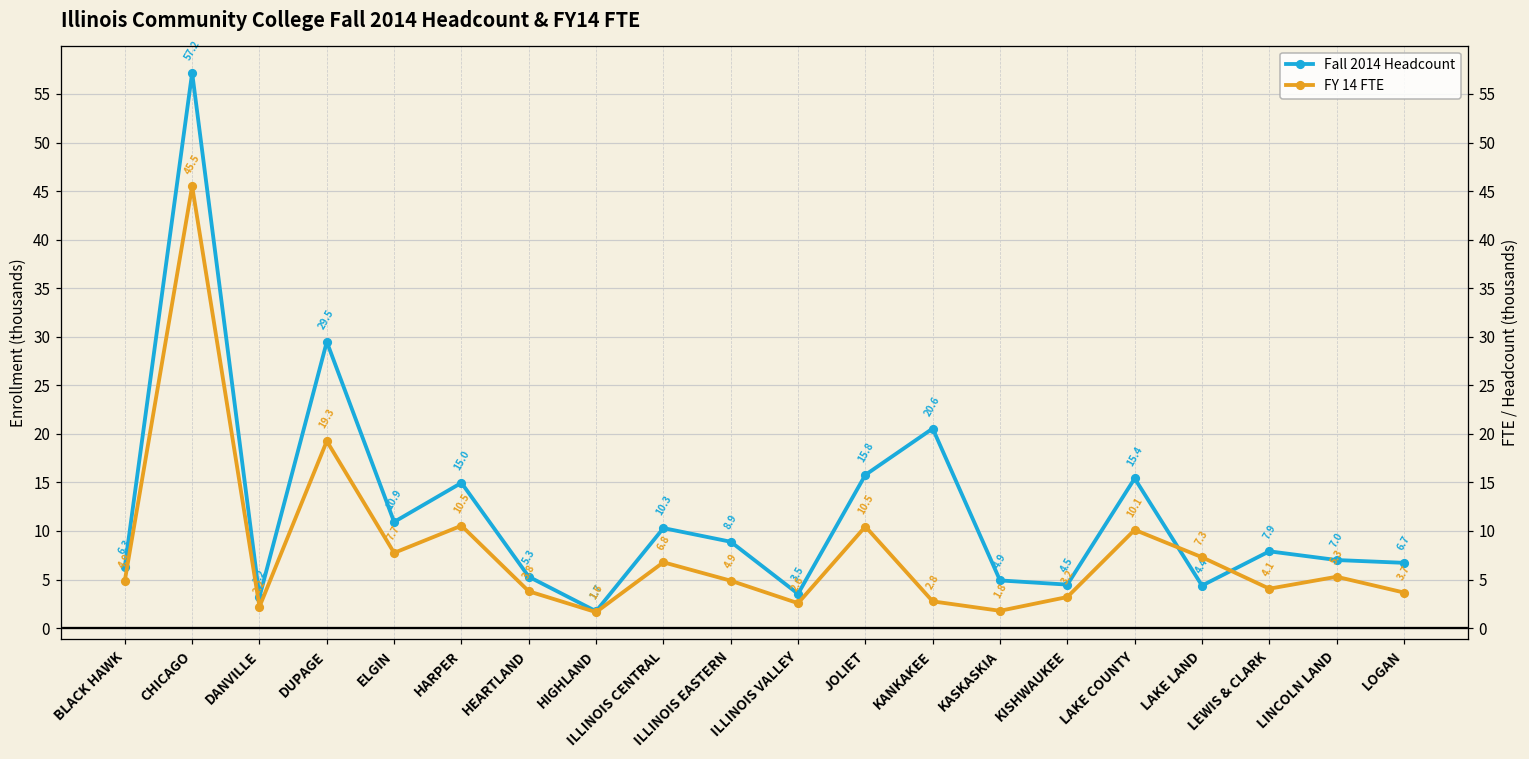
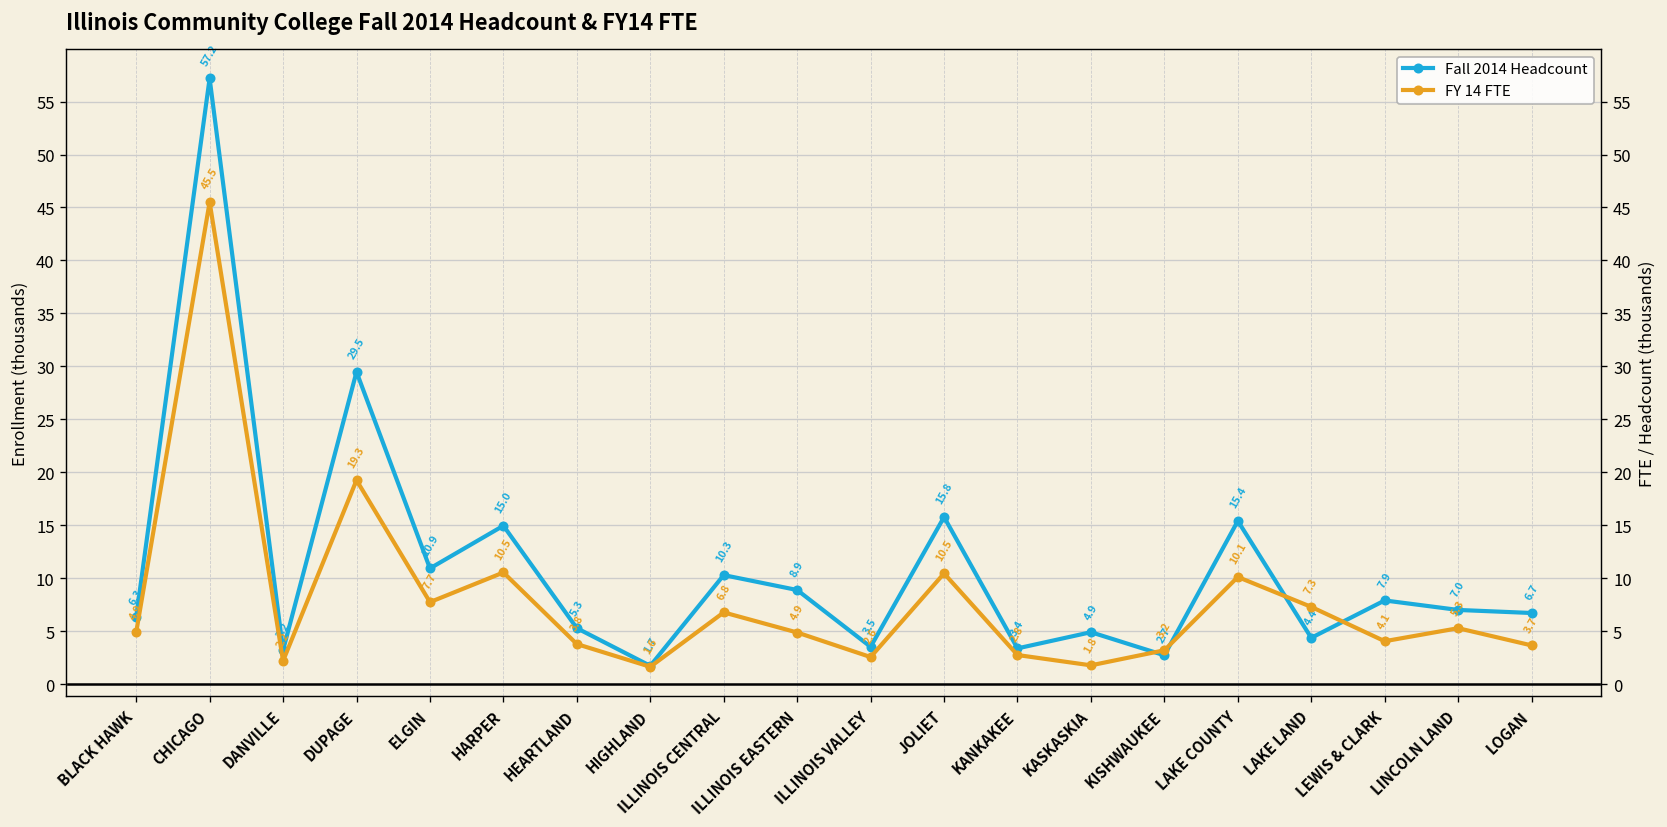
  {
    "Fall 2014 Headcount": {
      "CHICAGO": 57.2,
      "DUPAGE": 29.5,
      "ELGIN": 10.9,
      "HARPER": 15.0,
      "ILLINOIS CENTRAL": 10.3,
      "ILLINOIS EASTERN": 8.9,
      "JOLIET": 15.8,
-     "KANKAKEE": 20.6,
+     "KANKAKEE": 3.4,
      "KASKASKIA": 4.9,
-     "KISHWAUKEE": 4.5,
+     "KISHWAUKEE": 2.7,
      "LAKE COUNTY": 15.4,
      "LEWIS & CLARK": 7.9,
      "LINCOLN LAND": 7.0,
      "LOGAN": 6.7
    },
    "FY 14 FTE": {
      "CHICAGO": 45.5,
      "DUPAGE": 19.3,
      "ELGIN": 7.7,
      "HARPER": 10.5,
      "ILLINOIS CENTRAL": 6.8,
      "ILLINOIS EASTERN": 4.9,
      "JOLIET": 10.5,
      "LAKE COUNTY": 10.1,
      "LAKE LAND": 7.3,
      "LEWIS & CLARK": 4.1
    }
  }
